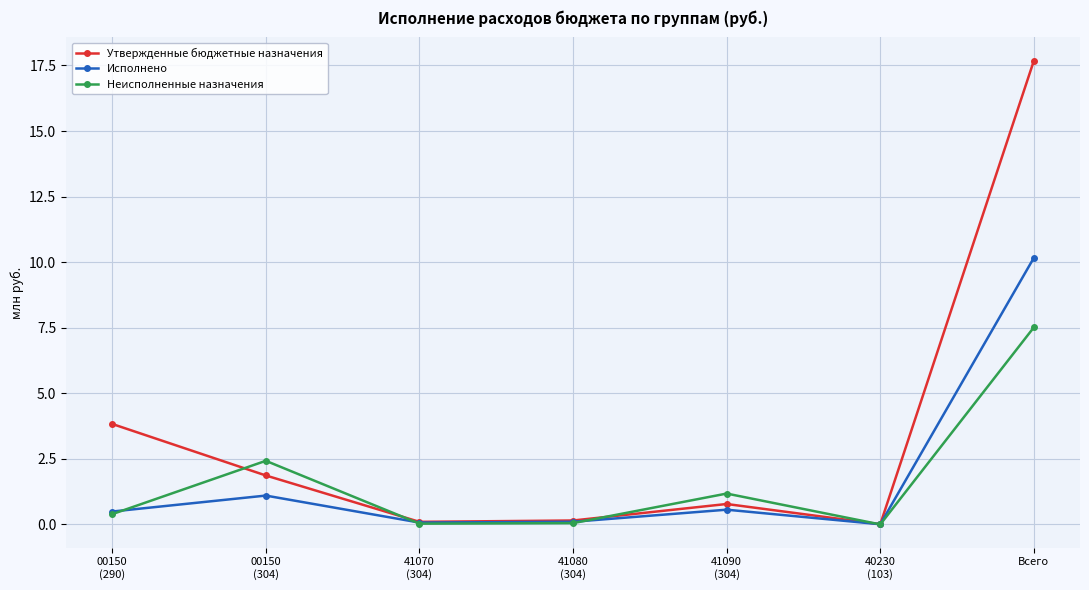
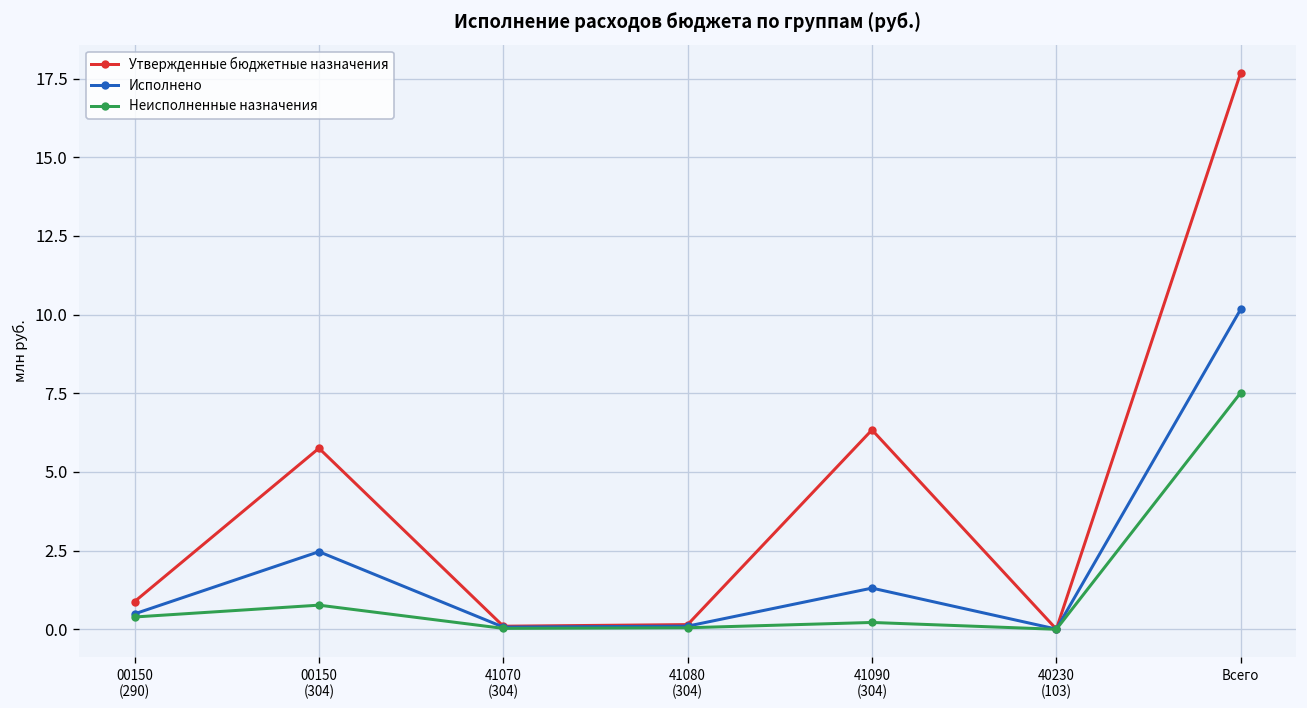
  {
    "Утвержденные бюджетные назначения": {
-     "00150 (290)": 3.8,
-     "00150 (304)": 1.9,
-     "41090 (304)": 0.8,
+     "00150 (290)": 0.9,
+     "00150 (304)": 5.8,
+     "41090 (304)": 6.3,
      "Всего": 17.7
    },
    "Исполнено": {
      "00150 (290)": 0.5,
-     "00150 (304)": 1.1,
-     "41090 (304)": 0.6,
+     "00150 (304)": 2.5,
+     "41090 (304)": 1.3,
      "Всего": 10.2
    },
    "Неисполненные назначения": {
      "00150 (290)": 0.4,
-     "00150 (304)": 2.4,
-     "41090 (304)": 1.2,
+     "00150 (304)": 0.8,
+     "41090 (304)": 0.2,
      "Всего": 7.5
    }
  }
